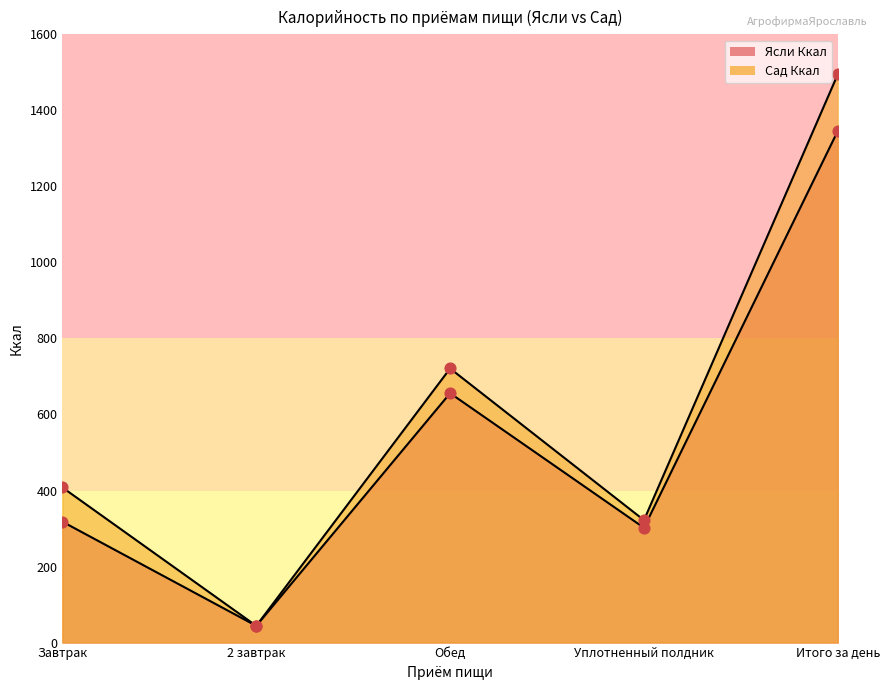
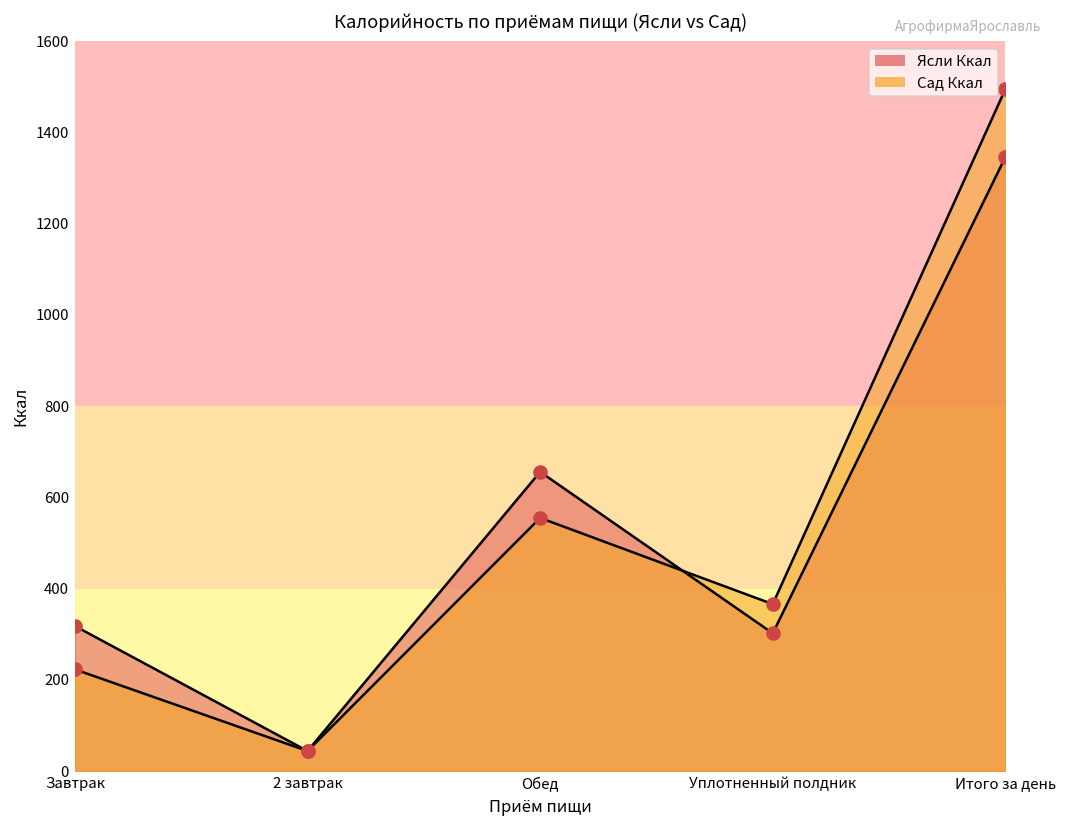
  {
    "Ясли Ккал": {
      "Завтрак": 320,
      "Обед": 660,
      "Уплотненный полдник": 300,
      "Итого за день": 1350
    },
    "Сад Ккал": {
-     "Завтрак": 410,
-     "Обед": 720,
-     "Уплотненный полдник": 320,
+     "Завтрак": 220,
+     "Обед": 560,
+     "Уплотненный полдник": 370,
      "Итого за день": 1500
    }
  }
